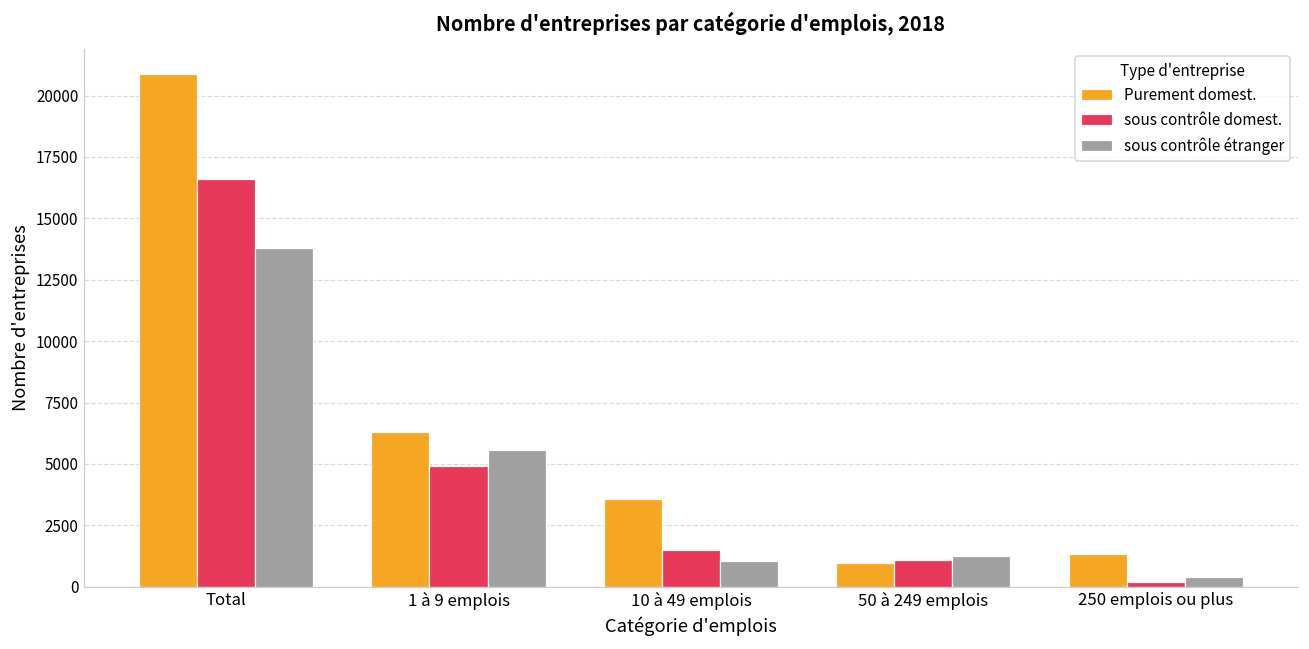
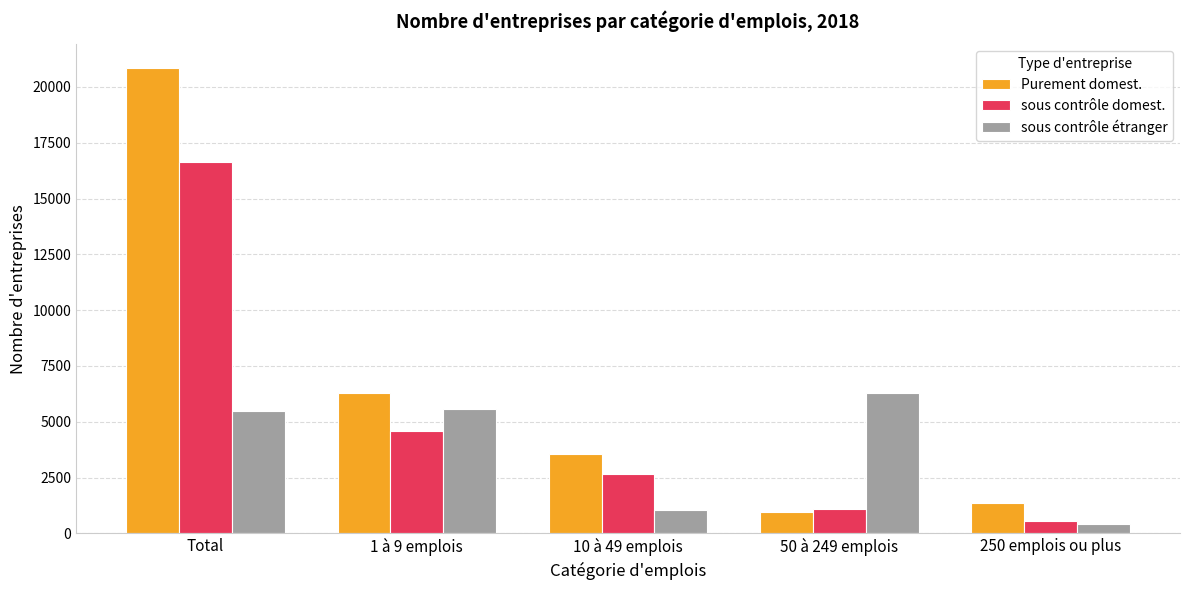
  {
    "Purement domest.": {
      "Total": 20900,
      "1 à 9 emplois": 6300,
      "10 à 49 emplois": 3600,
      "50 à 249 emplois": 1000,
      "250 emplois ou plus": 1400
    },
    "sous contrôle domest.": {
      "Total": 16600,
-     "1 à 9 emplois": 4900,
-     "10 à 49 emplois": 1500,
+     "1 à 9 emplois": 4600,
+     "10 à 49 emplois": 2700,
      "50 à 249 emplois": 1100,
-     "250 emplois ou plus": 200
+     "250 emplois ou plus": 600
    },
    "sous contrôle étranger": {
-     "Total": 13800,
+     "Total": 5500,
      "1 à 9 emplois": 5600,
      "10 à 49 emplois": 1100,
-     "50 à 249 emplois": 1300,
+     "50 à 249 emplois": 6300,
      "250 emplois ou plus": 400
    }
  }
